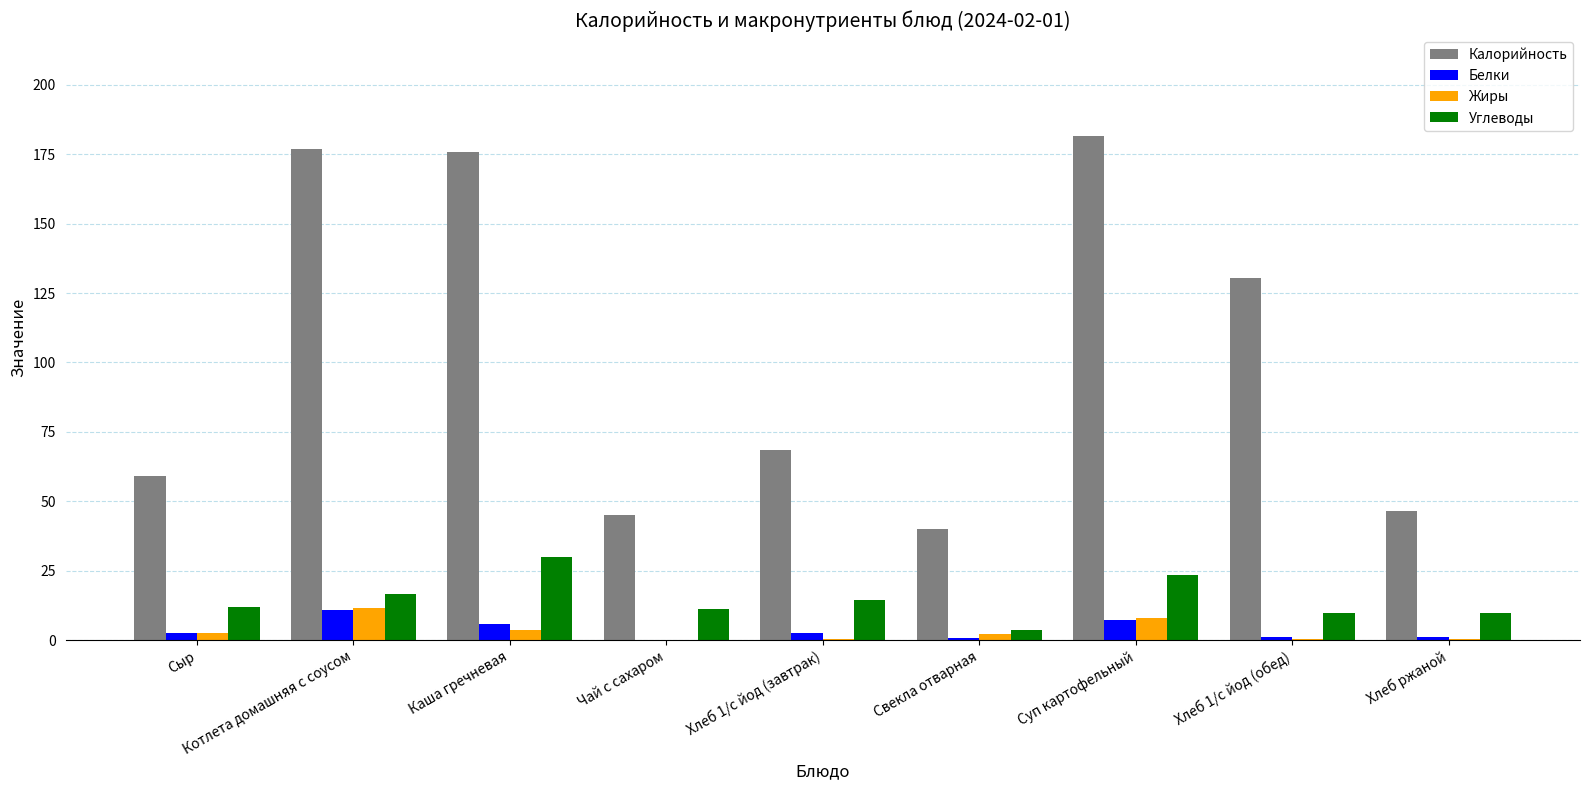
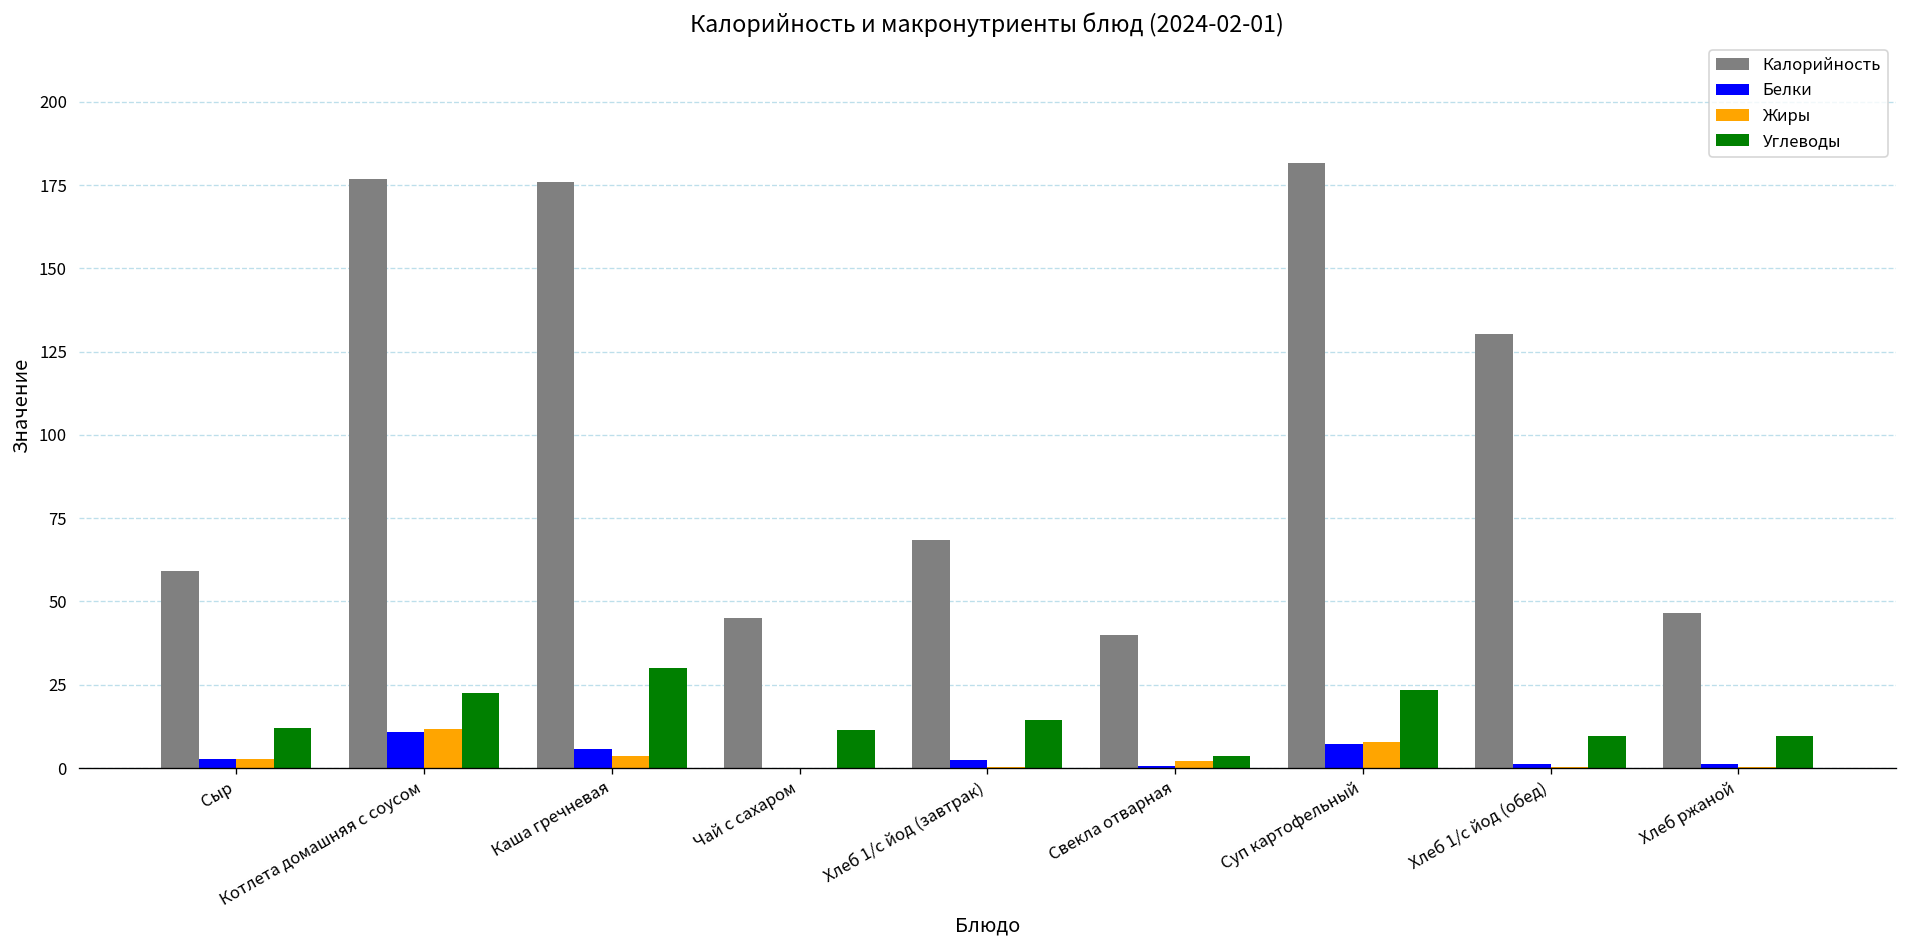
  {
    "Калорийность": {
      "Сыр": 59,
      "Котлета домашняя с соусом": 177,
      "Каша гречневая": 176,
      "Чай с сахаром": 45,
      "Хлеб 1/с йод (завтрак)": 68,
      "Свекла отварная": 40,
      "Суп картофельный": 182,
      "Хлеб 1/с йод (обед)": 130,
      "Хлеб ржаной": 46
    },
    "Белки": {
      "Сыр": 3,
      "Котлета домашняя с соусом": 11,
      "Каша гречневая": 6,
      "Чай с сахаром": 0,
      "Хлеб 1/с йод (завтрак)": 3,
      "Суп картофельный": 7,
      "Хлеб 1/с йод (обед)": 1,
      "Хлеб ржаной": 1
    },
    "Жиры": {
      "Сыр": 3,
      "Котлета домашняя с соусом": 12,
      "Каша гречневая": 4,
      "Чай с сахаром": 0,
      "Свекла отварная": 2,
      "Суп картофельный": 8
    },
    "Углеводы": {
      "Сыр": 12,
-     "Котлета домашняя с соусом": 17,
+     "Котлета домашняя с соусом": 23,
      "Каша гречневая": 30,
      "Чай с сахаром": 11,
      "Хлеб 1/с йод (завтрак)": 14,
      "Свекла отварная": 4,
      "Суп картофельный": 23,
      "Хлеб 1/с йод (обед)": 10,
      "Хлеб ржаной": 10
    }
  }
